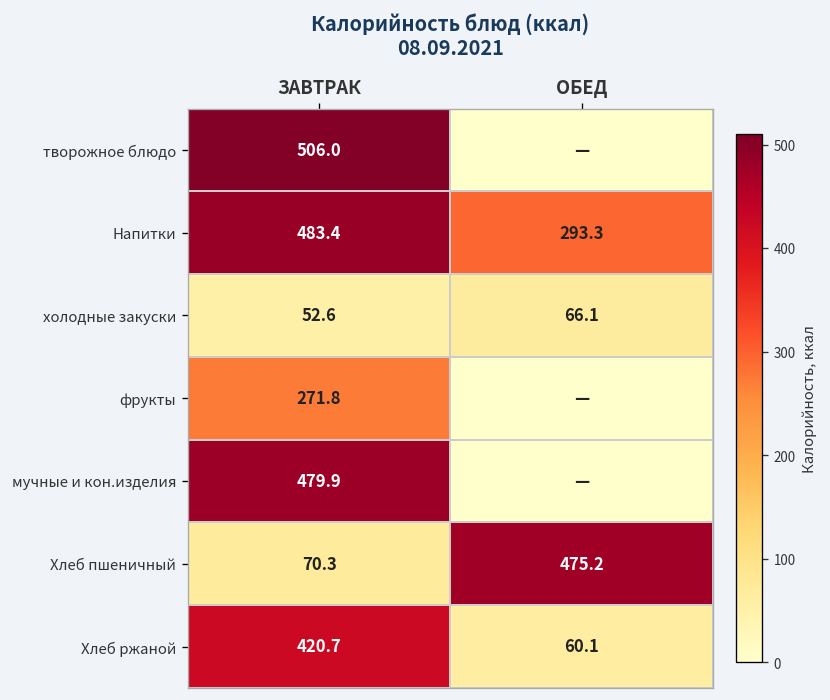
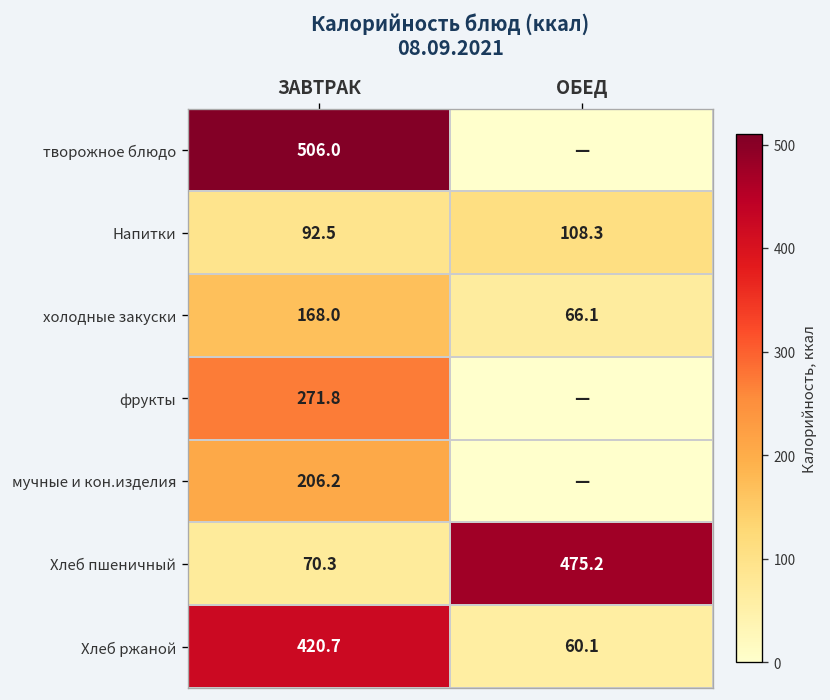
  {
    "творожное блюдо": {
      "ЗАВТРАК": 506.0
    },
    "Напитки": {
-     "ЗАВТРАК": 483.4,
-     "ОБЕД": 293.3
+     "ЗАВТРАК": 92.5,
+     "ОБЕД": 108.3
    },
    "холодные закуски": {
-     "ЗАВТРАК": 52.6,
+     "ЗАВТРАК": 168.0,
      "ОБЕД": 66.1
    },
    "фрукты": {
      "ЗАВТРАК": 271.8
    },
    "мучные и кон.изделия": {
-     "ЗАВТРАК": 479.9
+     "ЗАВТРАК": 206.2
    },
    "Хлеб пшеничный": {
      "ЗАВТРАК": 70.3,
      "ОБЕД": 475.2
    },
    "Хлеб ржаной": {
      "ЗАВТРАК": 420.7,
      "ОБЕД": 60.1
    }
  }
